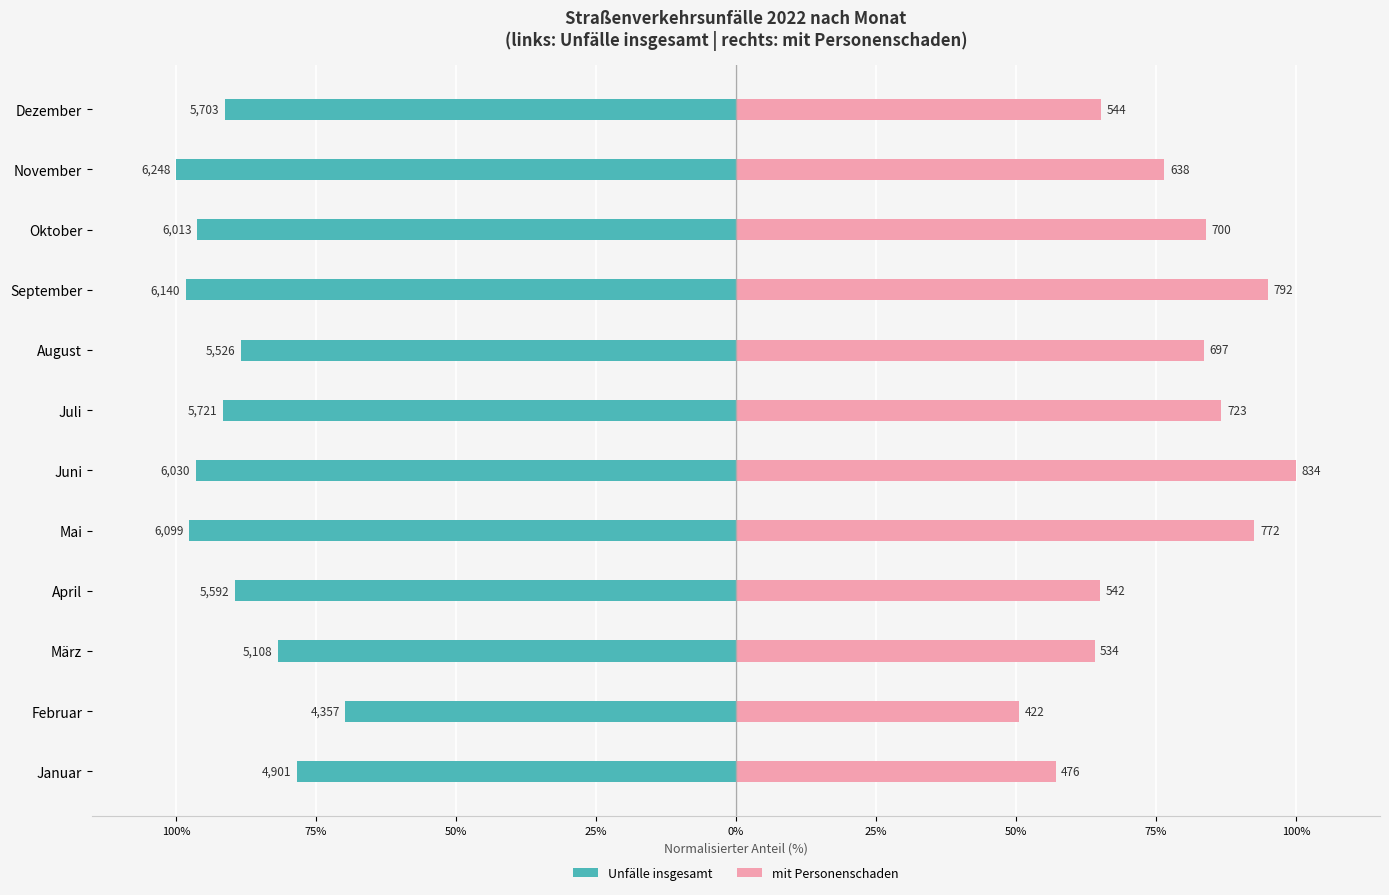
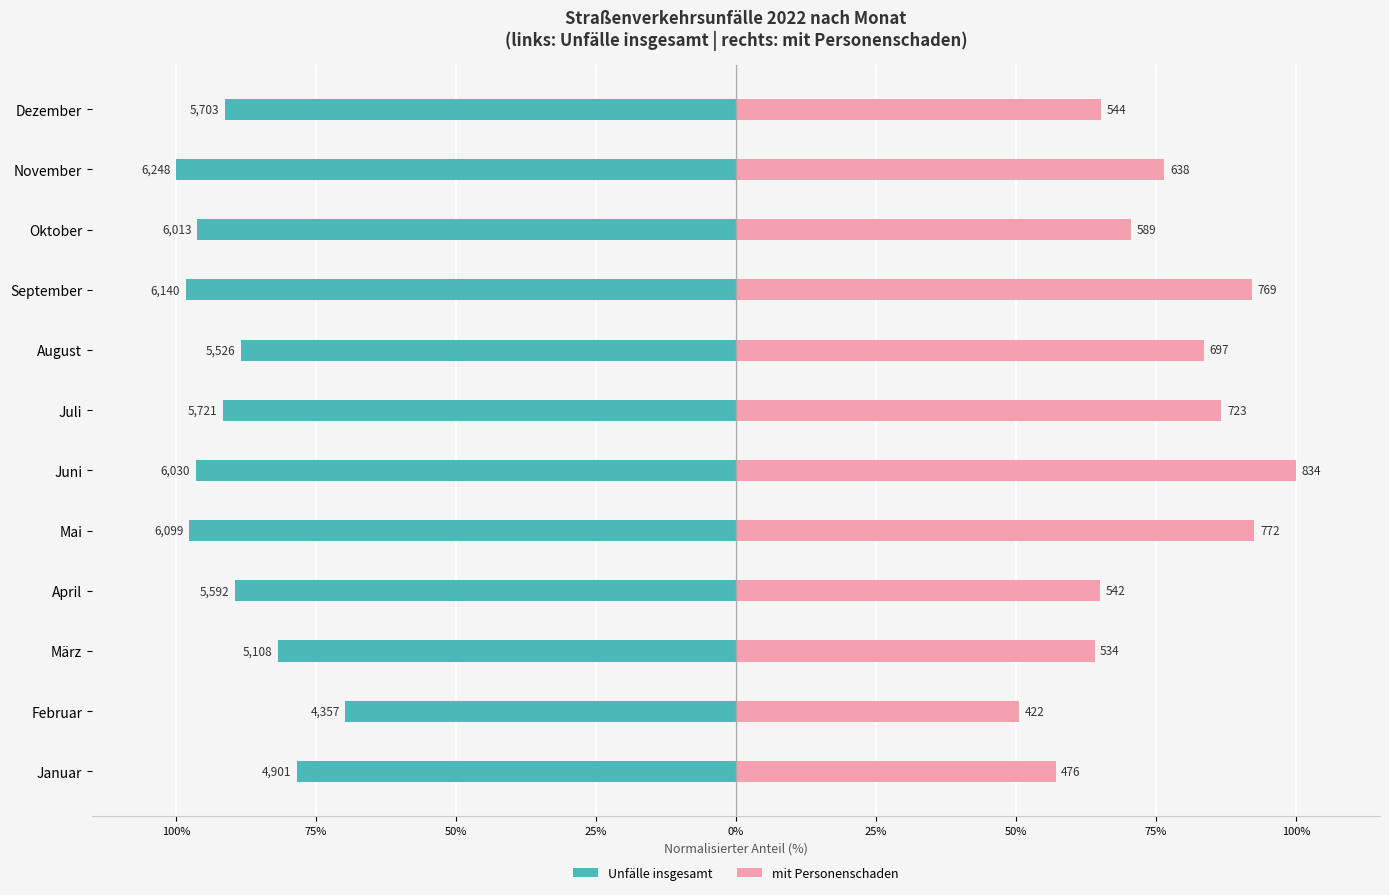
  {
    "mit Personenschaden": {
-     "Oktober": 700,
-     "September": 792
+     "Oktober": 589,
+     "September": 769
    }
  }
